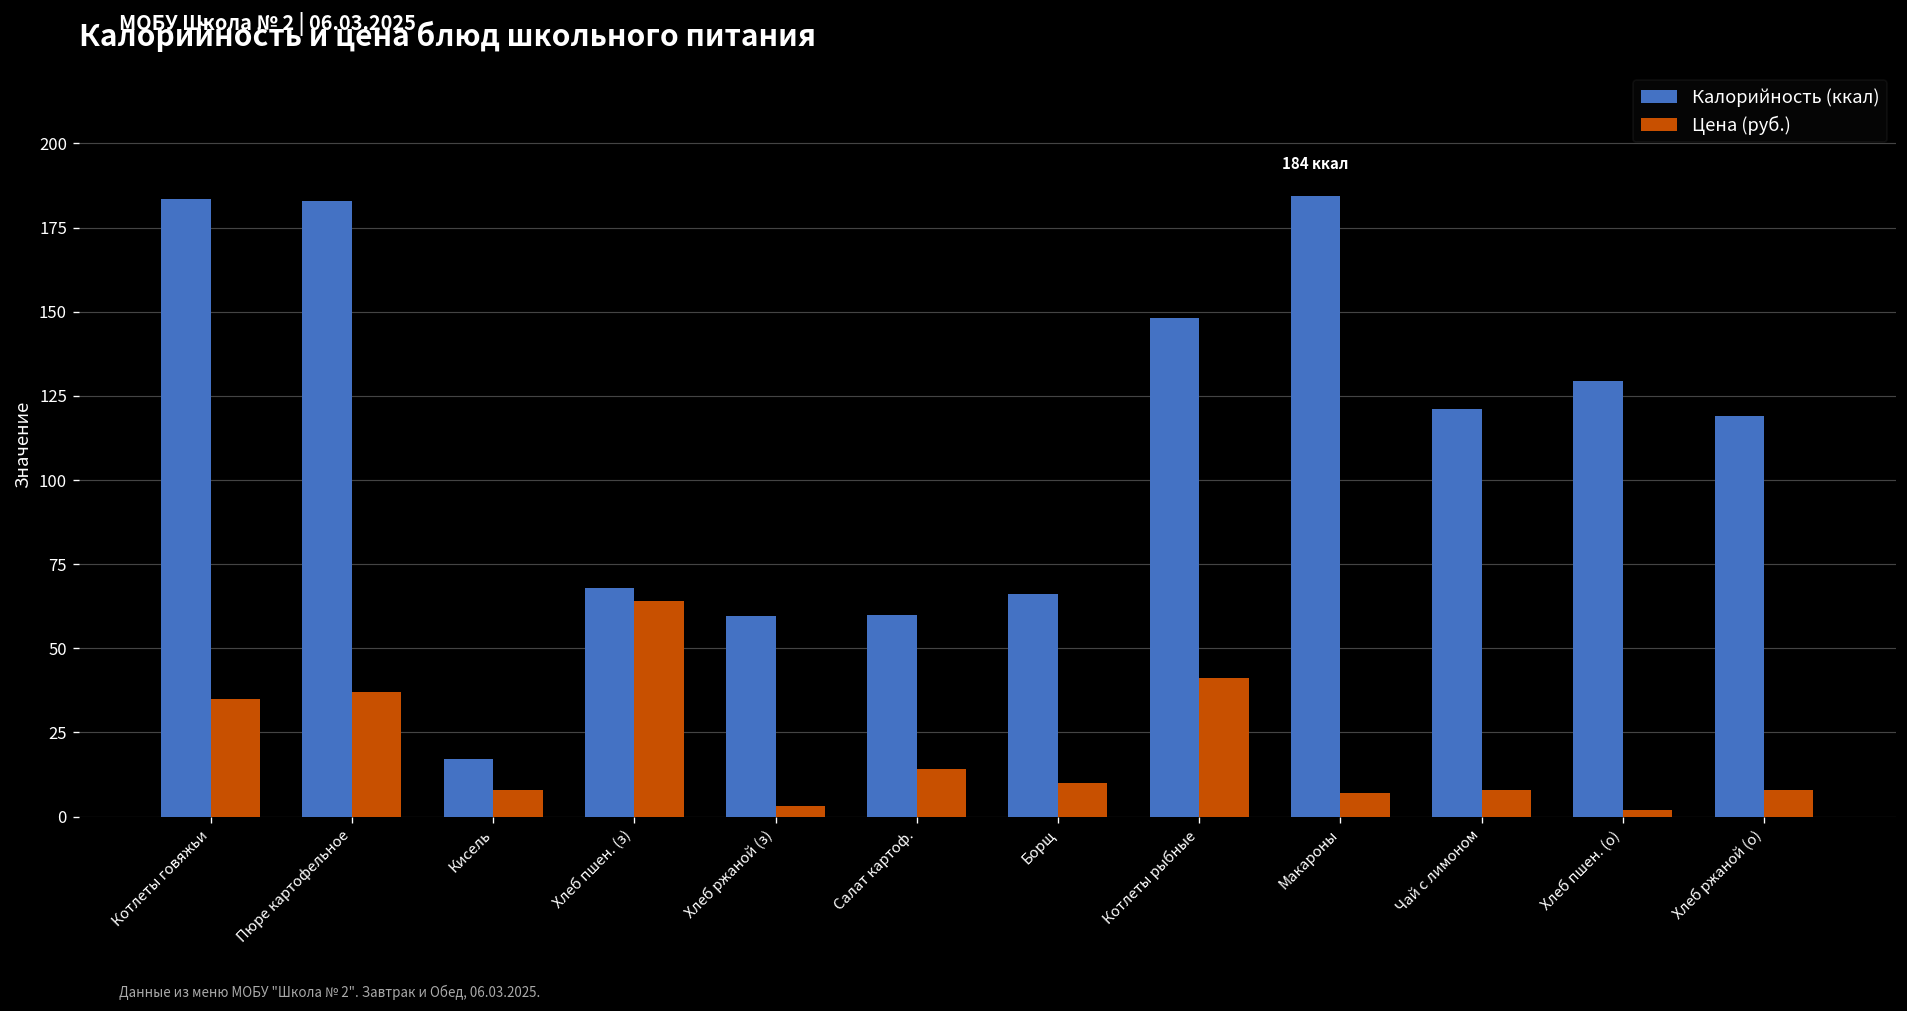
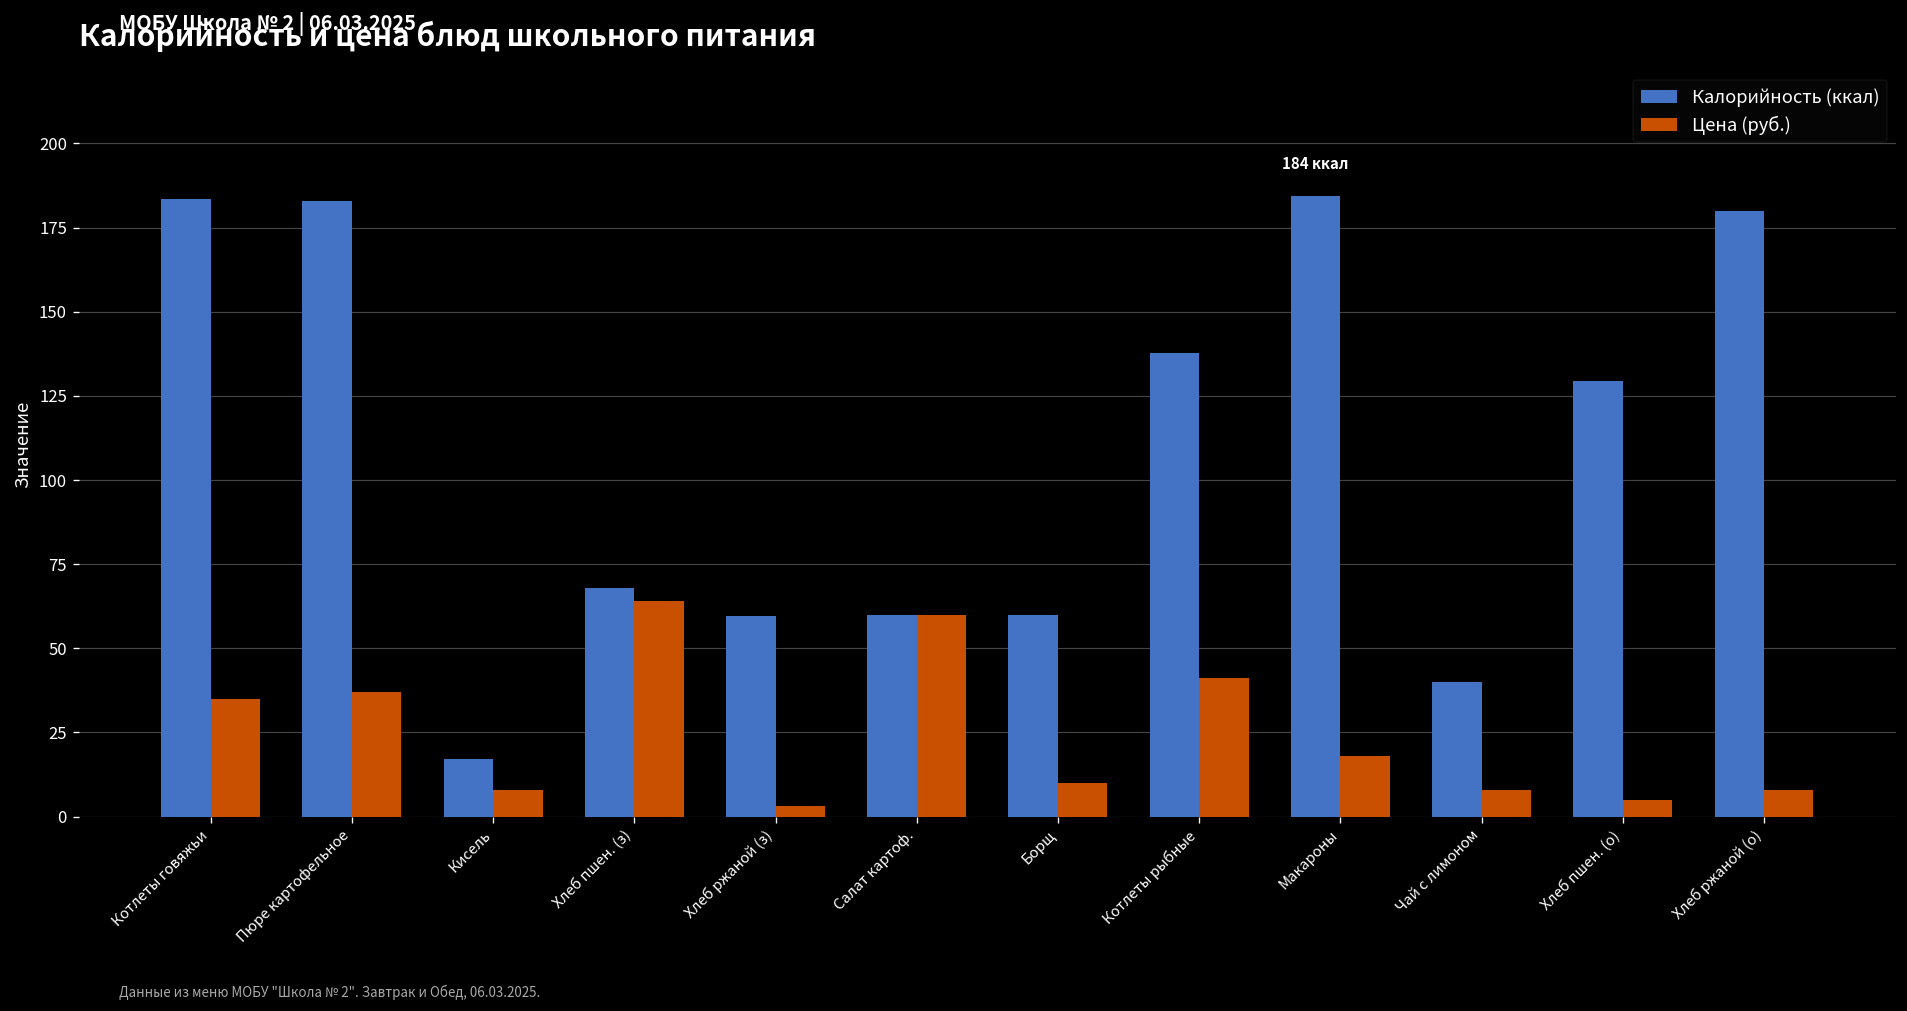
  {
    "Калорийность (ккал)": {
      "Котлеты говяжьи": 184,
      "Пюре картофельное": 183,
      "Кисель": 17,
      "Хлеб пшен. (з)": 68,
      "Хлеб ржаной (з)": 60,
      "Салат картоф.": 60,
-     "Борщ": 66,
-     "Котлеты рыбные": 148,
-     "Чай с лимоном": 121,
+     "Борщ": 60,
+     "Котлеты рыбные": 138,
+     "Чай с лимоном": 40,
      "Хлеб пшен. (о)": 129,
-     "Хлеб ржаной (о)": 119
+     "Хлеб ржаной (о)": 180
    },
    "Цена (руб.)": {
      "Котлеты говяжьи": 35,
      "Пюре картофельное": 37,
      "Кисель": 8,
      "Хлеб пшен. (з)": 64,
      "Хлеб ржаной (з)": 3,
-     "Салат картоф.": 14,
+     "Салат картоф.": 60,
      "Борщ": 10,
      "Котлеты рыбные": 41,
-     "Макароны": 7,
+     "Макароны": 18,
      "Чай с лимоном": 8,
-     "Хлеб пшен. (о)": 2,
+     "Хлеб пшен. (о)": 5,
      "Хлеб ржаной (о)": 8
    }
  }
